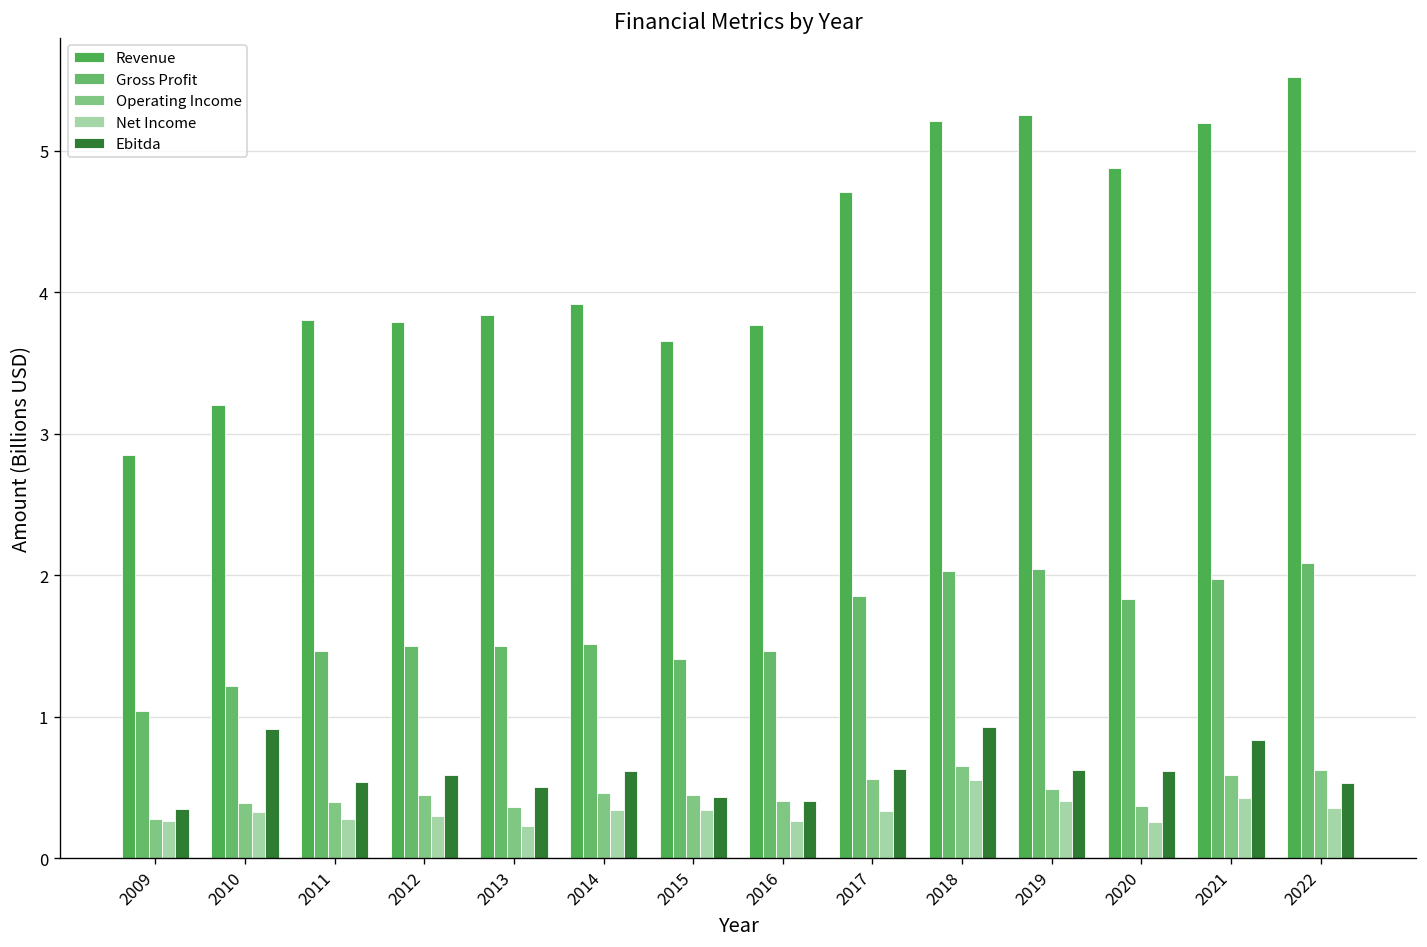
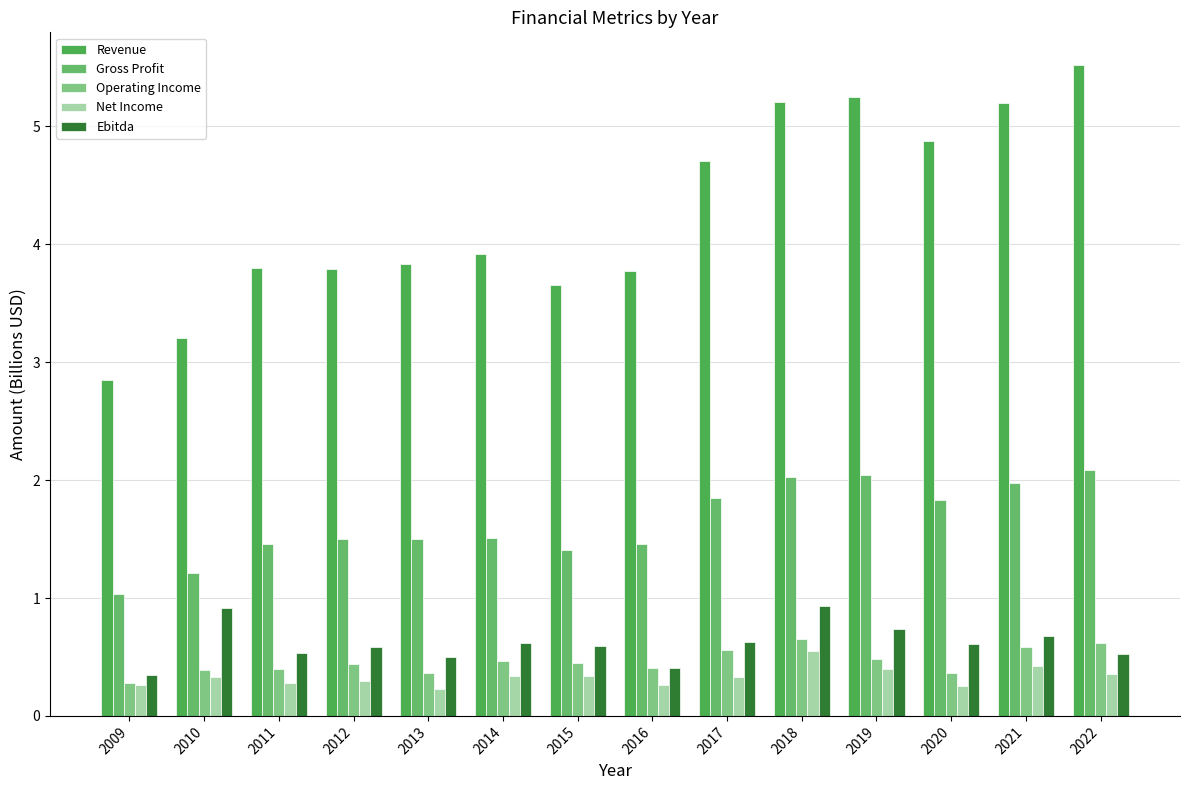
  {
    "Ebitda": {
      "2009": 0.35,
      "2010": 0.92,
      "2011": 0.54,
      "2012": 0.59,
      "2013": 0.50,
      "2014": 0.62,
-     "2015": 0.43,
+     "2015": 0.59,
      "2016": 0.40,
      "2017": 0.63,
      "2018": 0.93,
-     "2019": 0.62,
+     "2019": 0.74,
      "2020": 0.61,
-     "2021": 0.83,
+     "2021": 0.68,
      "2022": 0.53
    }
  }
